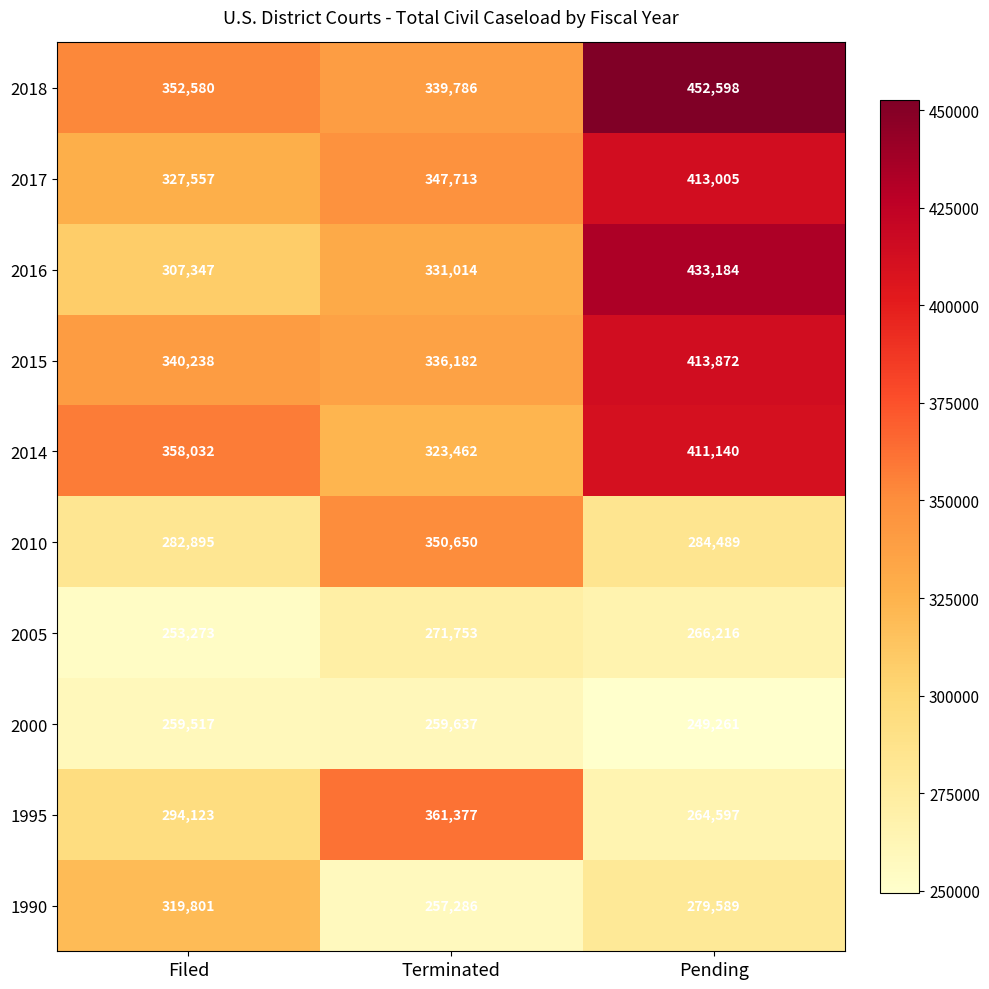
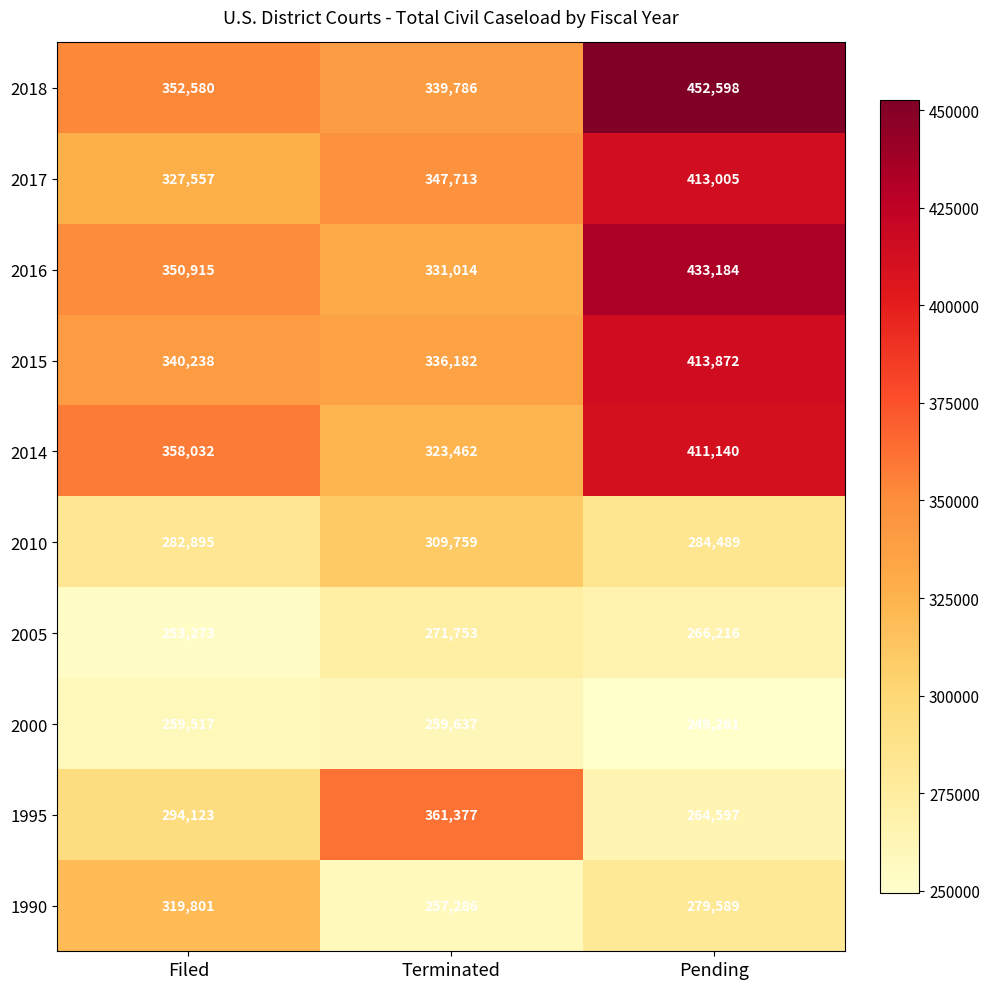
  {
    "2018": {
      "Filed": "352,580",
      "Terminated": "339,786",
      "Pending": "452,598"
    },
    "2017": {
      "Filed": "327,557",
      "Terminated": "347,713",
      "Pending": "413,005"
    },
    "2016": {
-     "Filed": "307,347",
+     "Filed": "350,915",
      "Terminated": "331,014",
      "Pending": "433,184"
    },
    "2015": {
      "Filed": "340,238",
      "Terminated": "336,182",
      "Pending": "413,872"
    },
    "2014": {
      "Filed": "358,032",
      "Terminated": "323,462",
      "Pending": "411,140"
    },
    "2010": {
      "Filed": "282,895",
-     "Terminated": "350,650",
+     "Terminated": "309,759",
      "Pending": "284,489"
    },
    "2005": {
      "Filed": "253,273",
      "Terminated": "271,753",
      "Pending": "266,216"
    },
    "2000": {
      "Filed": "259,517",
      "Terminated": "259,637",
      "Pending": "249,261"
    },
    "1995": {
      "Filed": "294,123",
      "Terminated": "361,377",
      "Pending": "264,597"
    },
    "1990": {
      "Filed": "319,801",
      "Terminated": "257,286",
      "Pending": "279,589"
    }
  }
